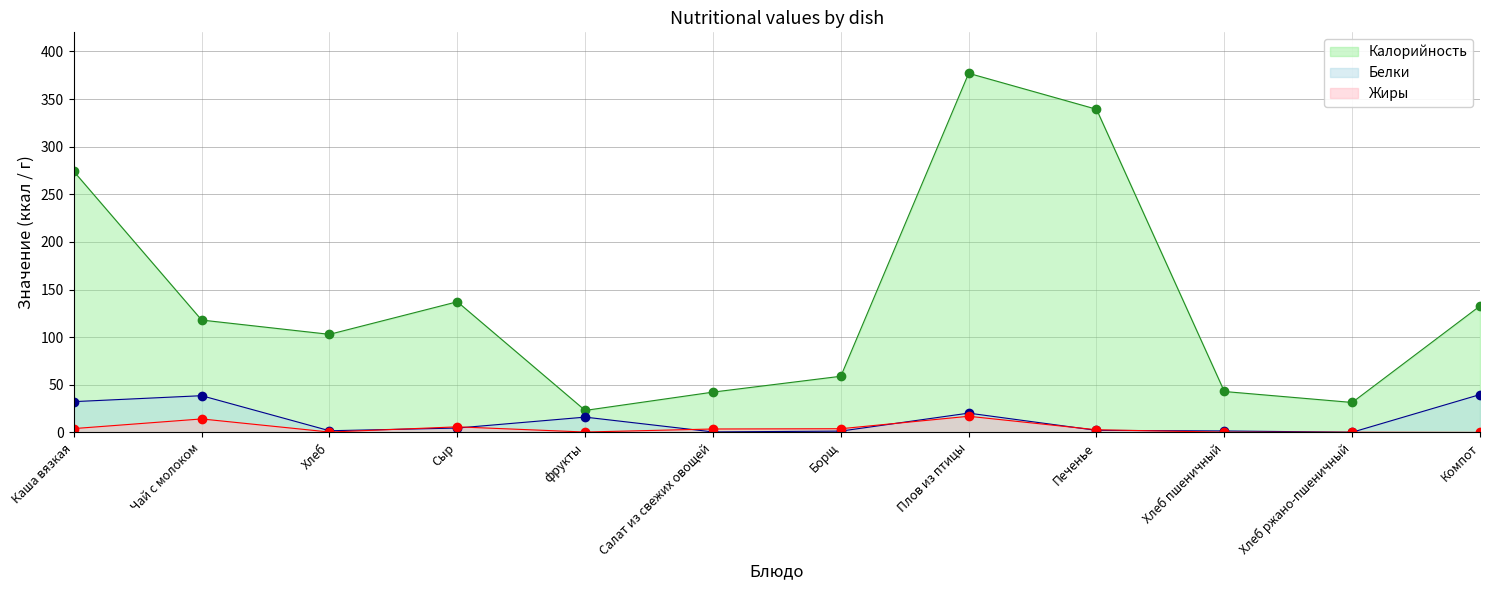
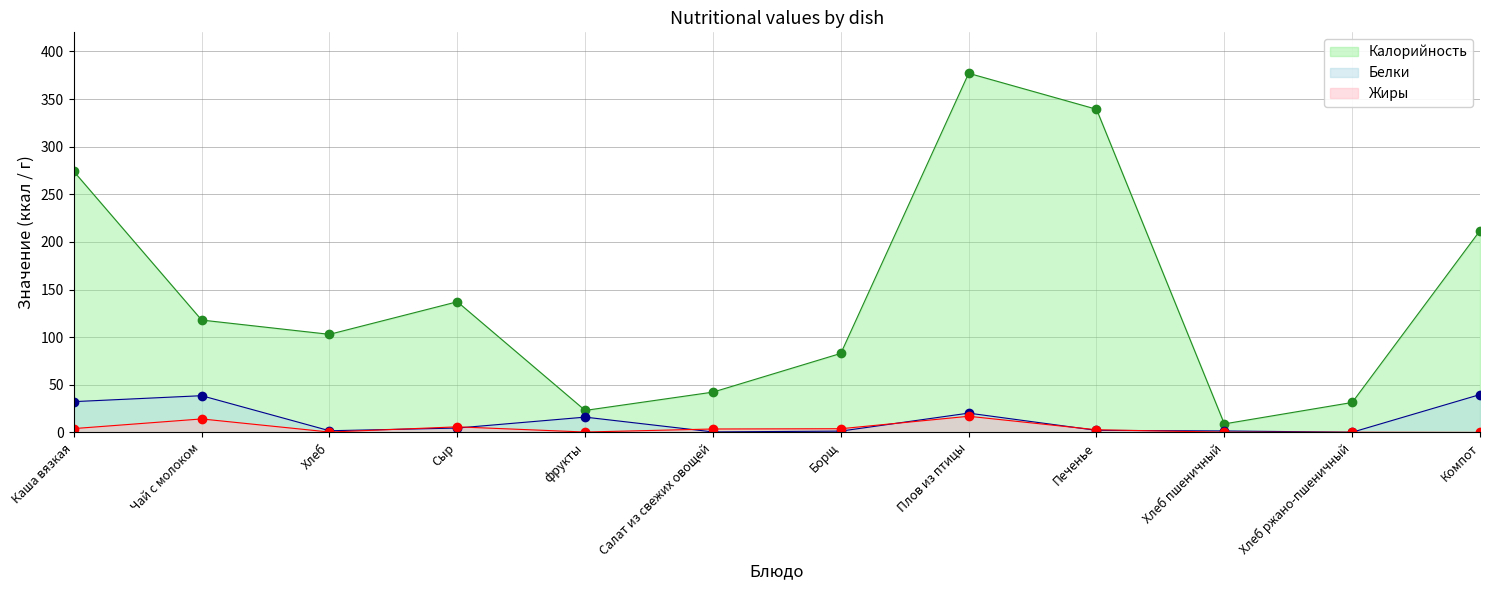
  {
    "Калорийность": {
      "Каша вязкая": 270,
      "Чай с молоком": 120,
      "Хлеб": 100,
      "Сыр": 140,
      "фрукты": 20,
      "Салат из свежих овощей": 40,
-     "Борщ": 60,
+     "Борщ": 80,
      "Плов из птицы": 380,
      "Печенье": 340,
-     "Хлеб пшеничный": 40,
+     "Хлеб пшеничный": 10,
      "Хлеб ржано-пшеничный": 30,
-     "Компот": 130
+     "Компот": 210
    },
    "Белки": {
      "Каша вязкая": 30,
      "Чай с молоком": 40,
      "фрукты": 20,
      "Салат из свежих овощей": 0,
      "Плов из птицы": 20,
      "Компот": 40
    },
    "Жиры": {
      "Каша вязкая": 0,
      "Чай с молоком": 10,
      "фрукты": 0,
      "Салат из свежих овощей": 0,
      "Плов из птицы": 20,
      "Компот": 0
    }
  }
